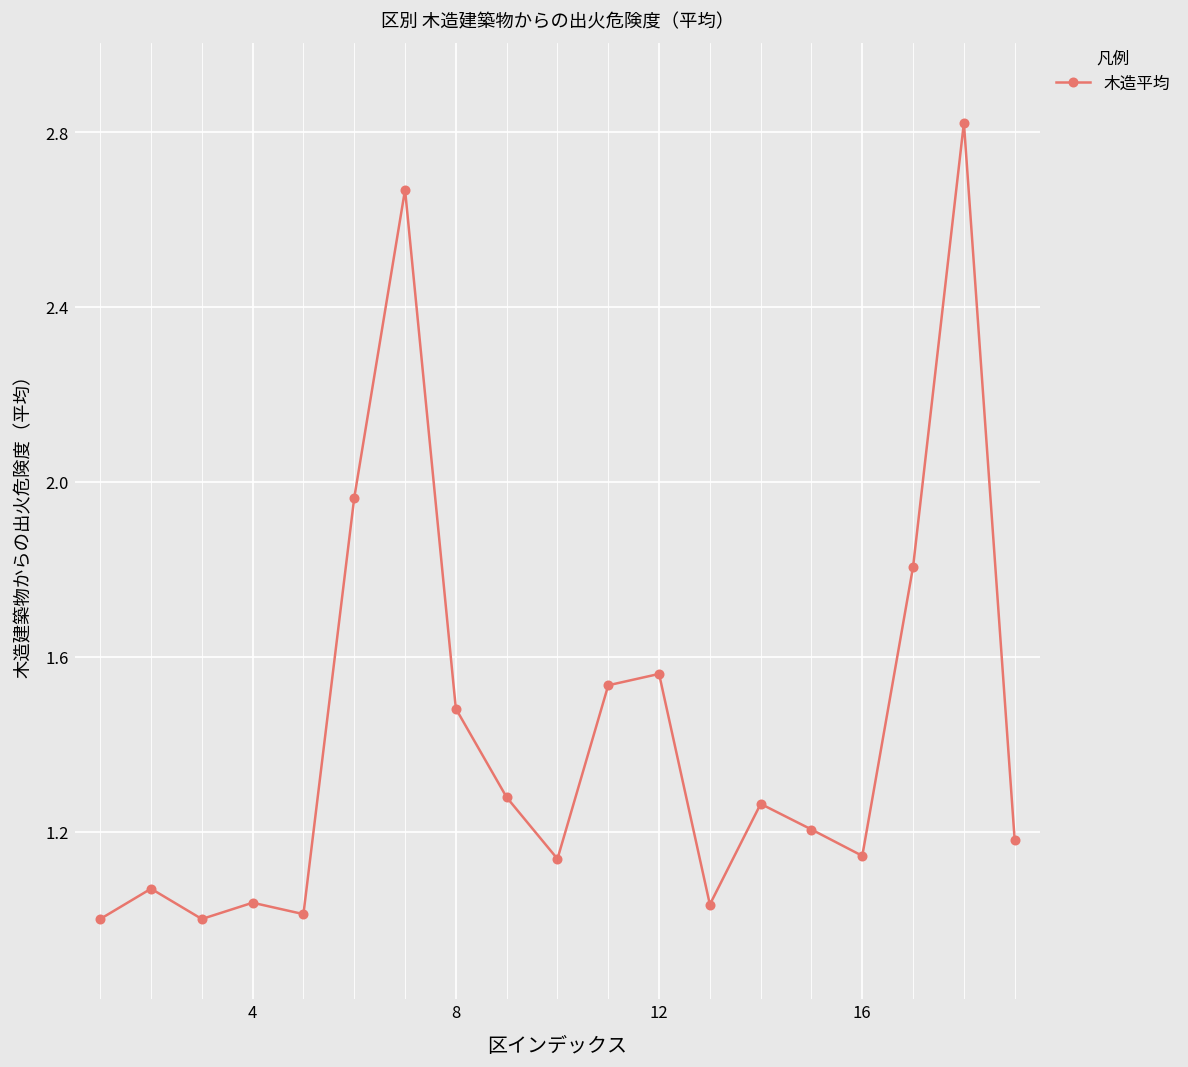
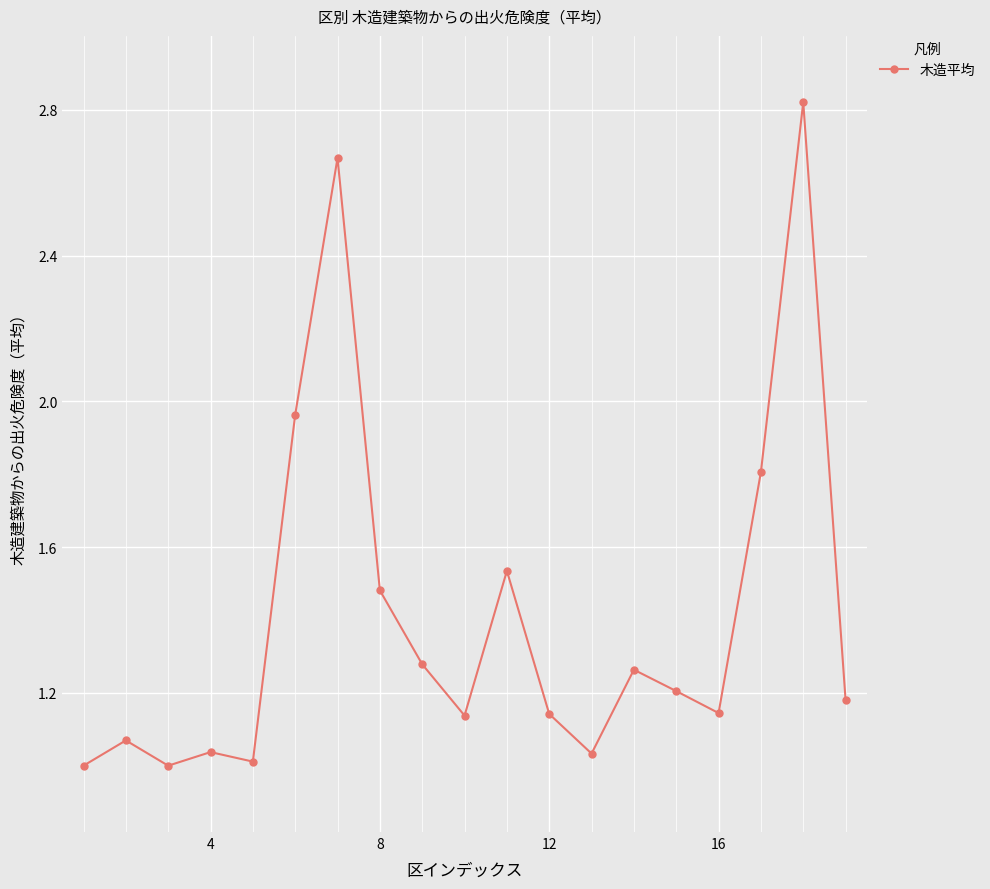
  {
    "4": 1.04,
    "8": 1.48,
-   "12": 1.56,
+   "12": 1.14,
    "16": 1.14
  }
